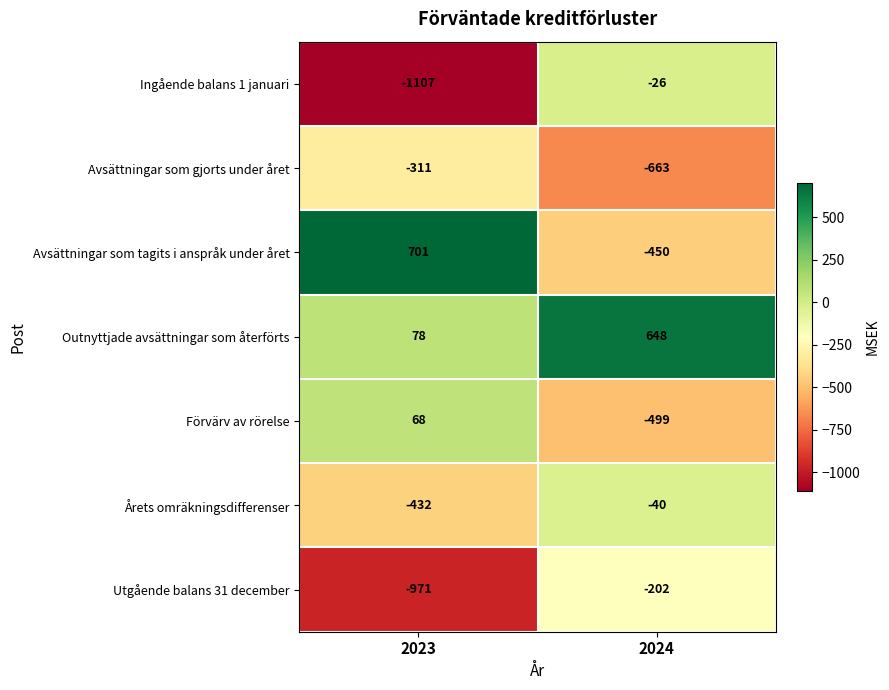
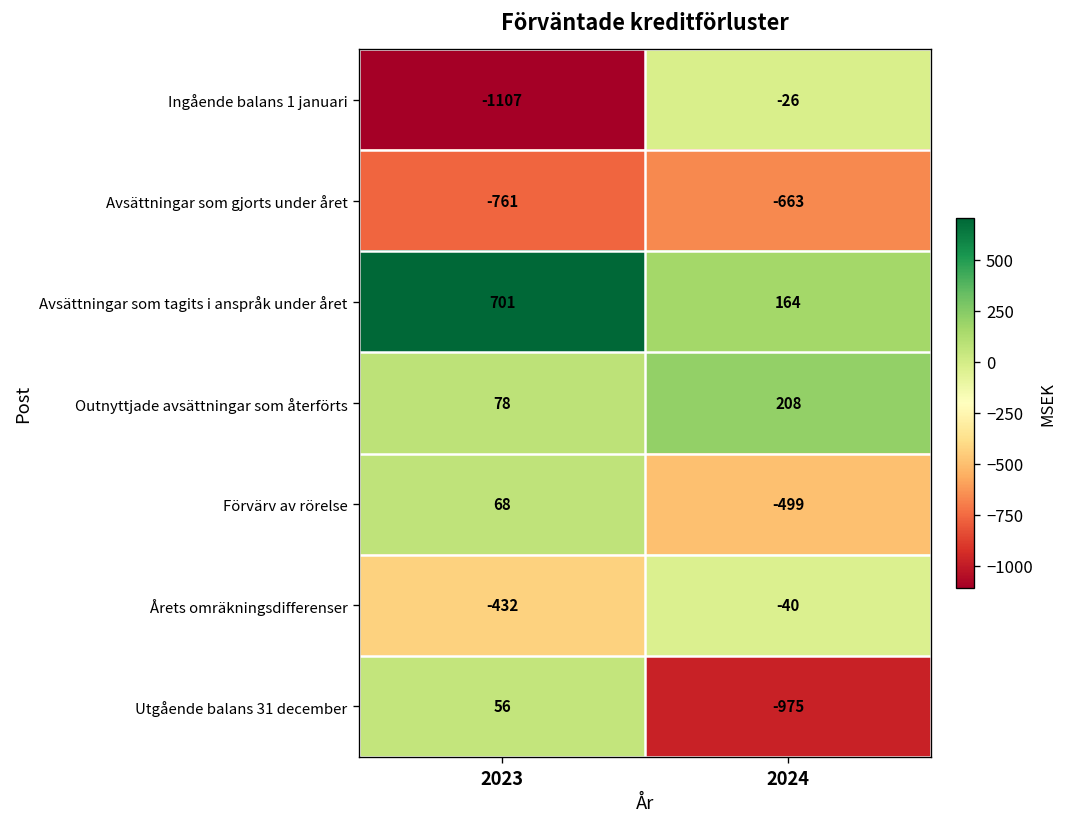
  {
    "Ingående balans 1 januari": {
      "2023": -1107,
      "2024": -26
    },
    "Avsättningar som gjorts under året": {
-     "2023": -311,
+     "2023": -761,
      "2024": -663
    },
    "Avsättningar som tagits i anspråk under året": {
      "2023": 701,
-     "2024": -450
+     "2024": 164
    },
    "Outnyttjade avsättningar som återförts": {
      "2023": 78,
-     "2024": 648
+     "2024": 208
    },
    "Förvärv av rörelse": {
      "2023": 68,
      "2024": -499
    },
    "Årets omräkningsdifferenser": {
      "2023": -432,
      "2024": -40
    },
    "Utgående balans 31 december": {
-     "2023": -971,
-     "2024": -202
+     "2023": 56,
+     "2024": -975
    }
  }
